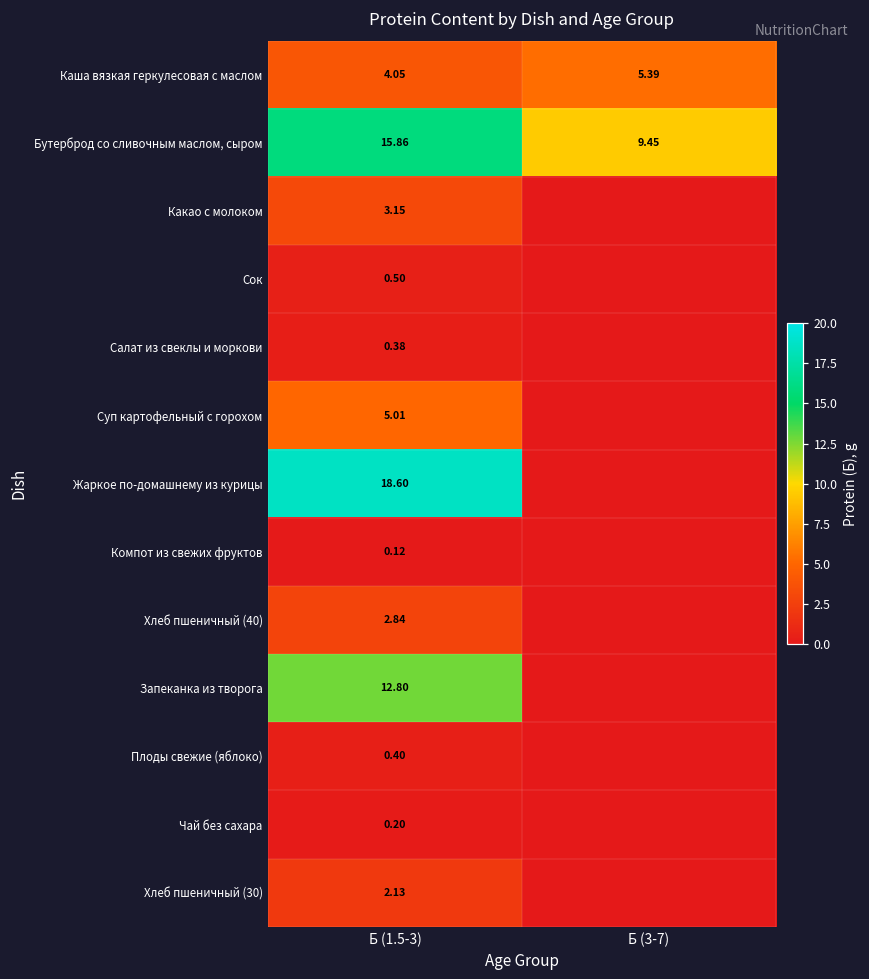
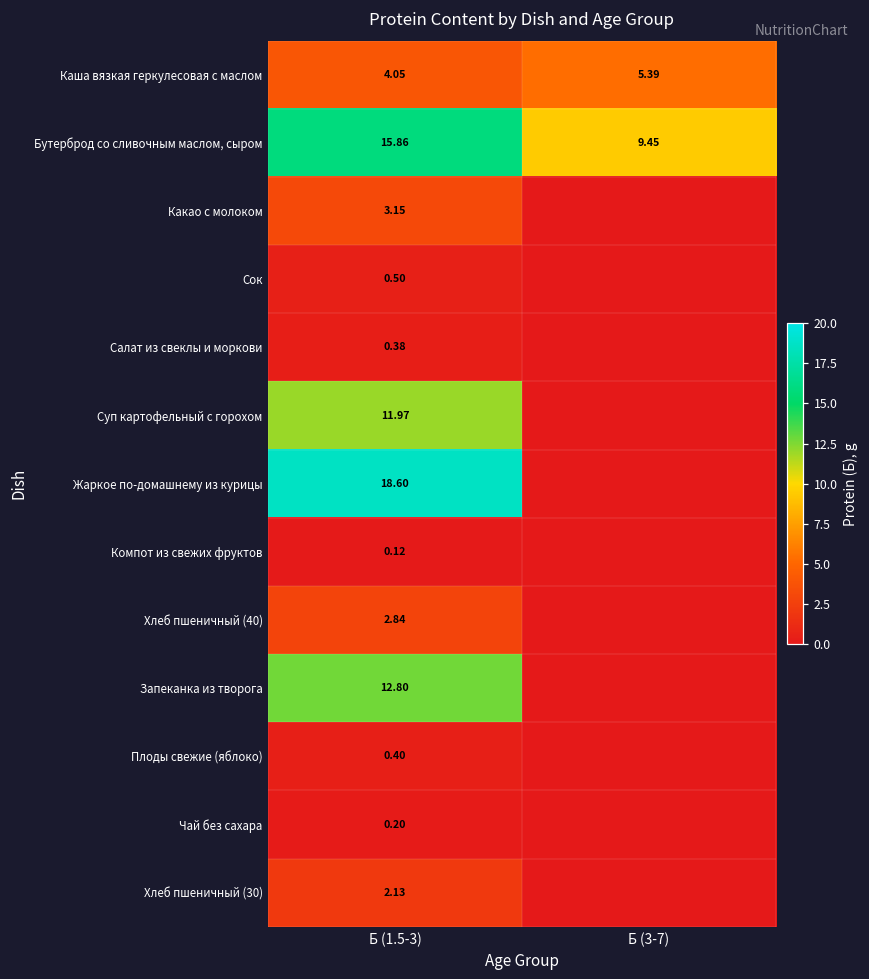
  {
    "Каша вязкая геркулесовая с маслом": {
      "Б (1.5-3)": 4.05,
      "Б (3-7)": 5.39
    },
    "Бутерброд со сливочным маслом, сыром": {
      "Б (1.5-3)": 15.86,
      "Б (3-7)": 9.45
    },
    "Какао с молоком": {
      "Б (1.5-3)": 3.15
    },
    "Сок": {
      "Б (1.5-3)": 0.50
    },
    "Салат из свеклы и моркови": {
      "Б (1.5-3)": 0.38
    },
    "Суп картофельный с горохом": {
-     "Б (1.5-3)": 5.01
+     "Б (1.5-3)": 11.97
    },
    "Жаркое по-домашнему из курицы": {
      "Б (1.5-3)": 18.60
    },
    "Компот из свежих фруктов": {
      "Б (1.5-3)": 0.12
    },
    "Хлеб пшеничный (40)": {
      "Б (1.5-3)": 2.84
    },
    "Запеканка из творога": {
      "Б (1.5-3)": 12.80
    },
    "Плоды свежие (яблоко)": {
      "Б (1.5-3)": 0.40
    },
    "Чай без сахара": {
      "Б (1.5-3)": 0.20
    },
    "Хлеб пшеничный (30)": {
      "Б (1.5-3)": 2.13
    }
  }
